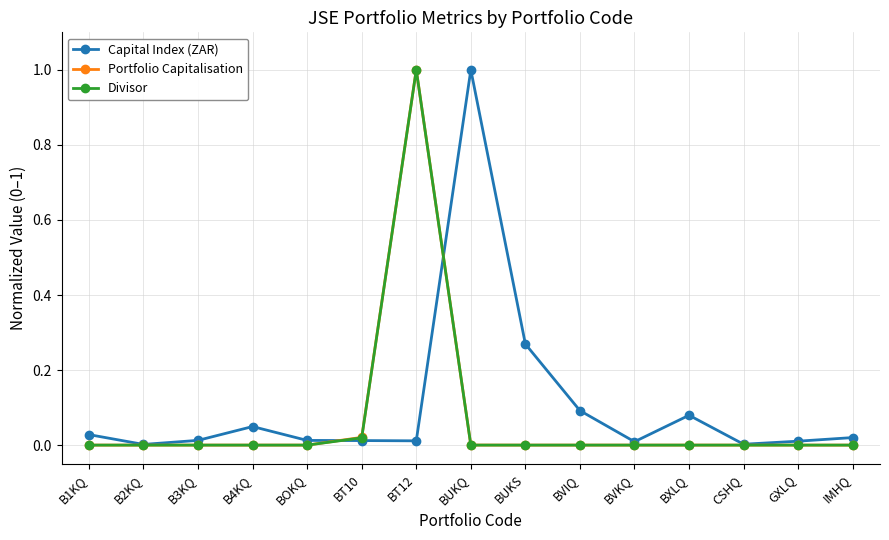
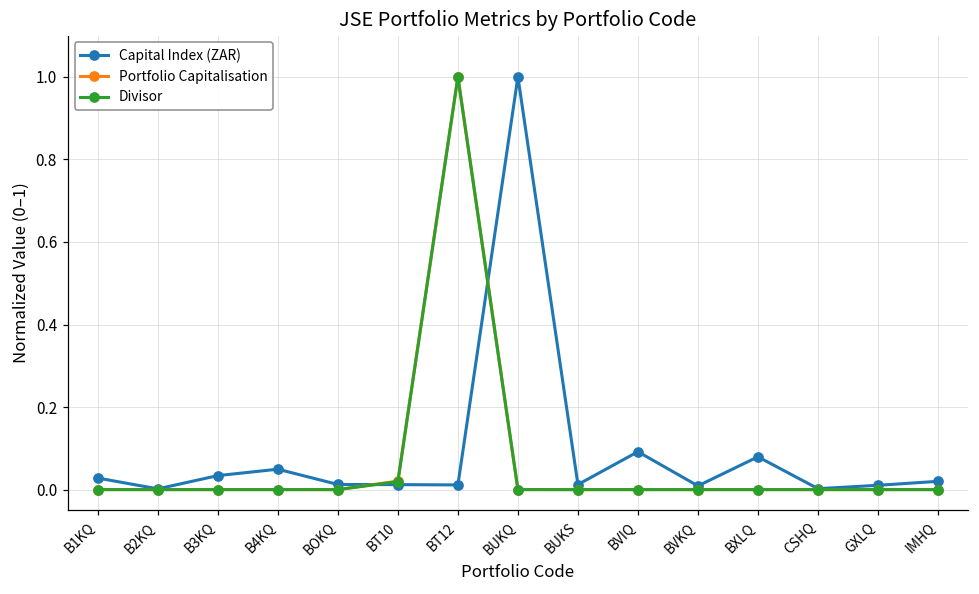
  {
    "Capital Index (ZAR)": {
      "B1KQ": 0.03,
-     "B3KQ": 0.01,
+     "B3KQ": 0.03,
      "B4KQ": 0.05,
      "BOKQ": 0.01,
      "BT10": 0.01,
      "BT12": 0.01,
      "BUKQ": 1.00,
-     "BUKS": 0.27,
+     "BUKS": 0.01,
      "BVIQ": 0.09,
      "BVKQ": 0.01,
      "BXLQ": 0.08,
      "GXLQ": 0.01,
      "IMHQ": 0.02
    }
  }
